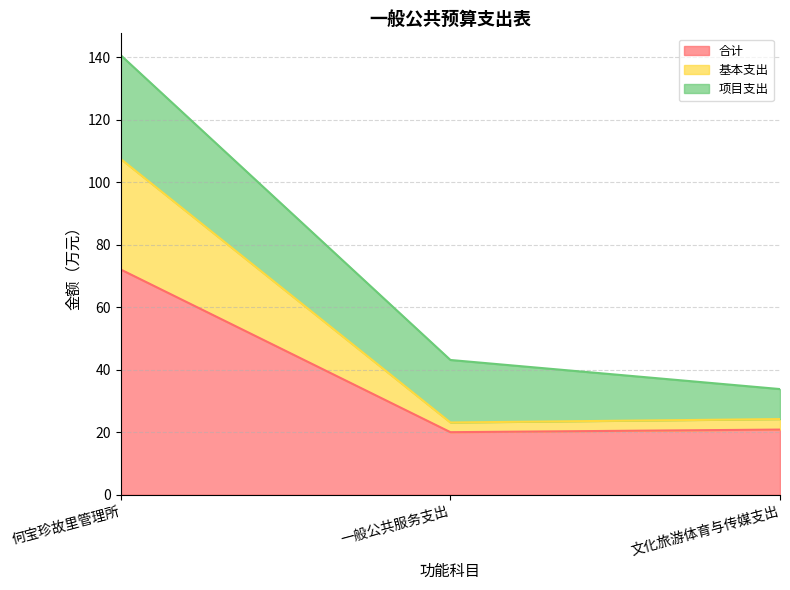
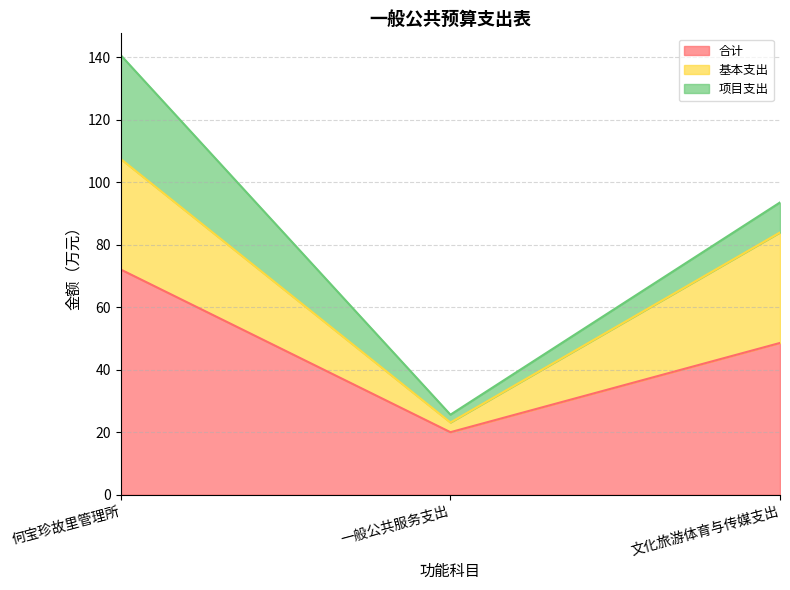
  {
    "合计": {
      "何宝珍故里管理所": 72,
      "一般公共服务支出": 20,
-     "文化旅游体育与传媒支出": 21
+     "文化旅游体育与传媒支出": 49
    },
    "基本支出": {
      "何宝珍故里管理所": 35,
      "一般公共服务支出": 3,
-     "文化旅游体育与传媒支出": 3
+     "文化旅游体育与传媒支出": 35
    },
    "项目支出": {
      "何宝珍故里管理所": 33,
-     "一般公共服务支出": 20,
+     "一般公共服务支出": 3,
      "文化旅游体育与传媒支出": 10
    }
  }
